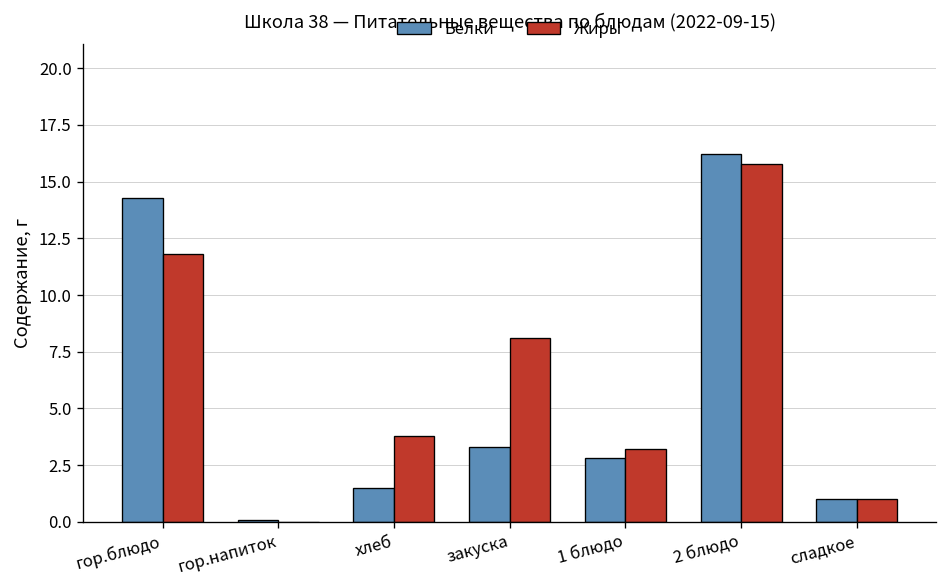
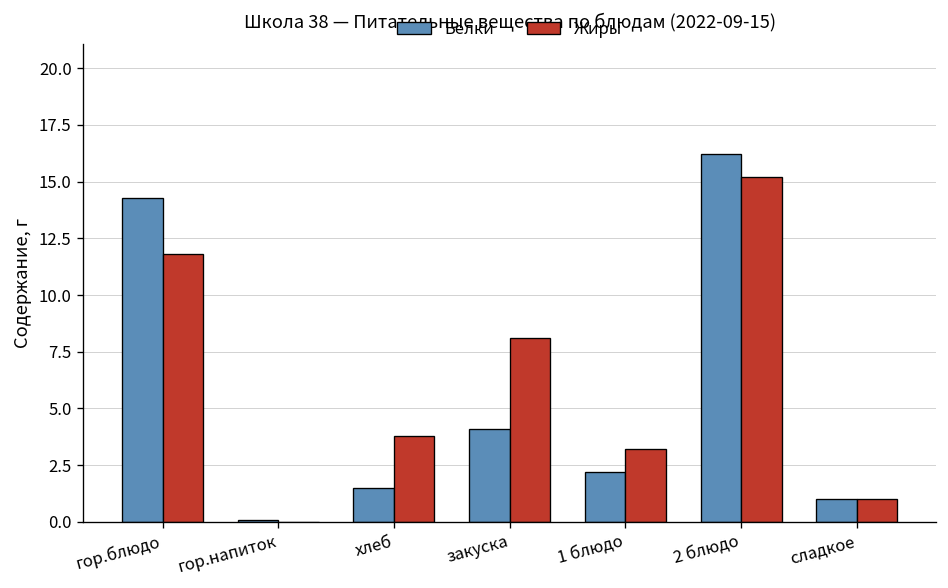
  {
    "Белки": {
      "гор.блюдо": 14.3,
      "хлеб": 1.5,
-     "закуска": 3.3,
-     "1 блюдо": 2.8,
+     "закуска": 4.1,
+     "1 блюдо": 2.2,
      "2 блюдо": 16.2,
      "сладкое": 1.0
    },
    "Жиры": {
      "гор.блюдо": 11.8,
      "гор.напиток": 0.0,
      "хлеб": 3.8,
      "закуска": 8.1,
      "1 блюдо": 3.2,
-     "2 блюдо": 15.8,
+     "2 блюдо": 15.2,
      "сладкое": 1.0
    }
  }
